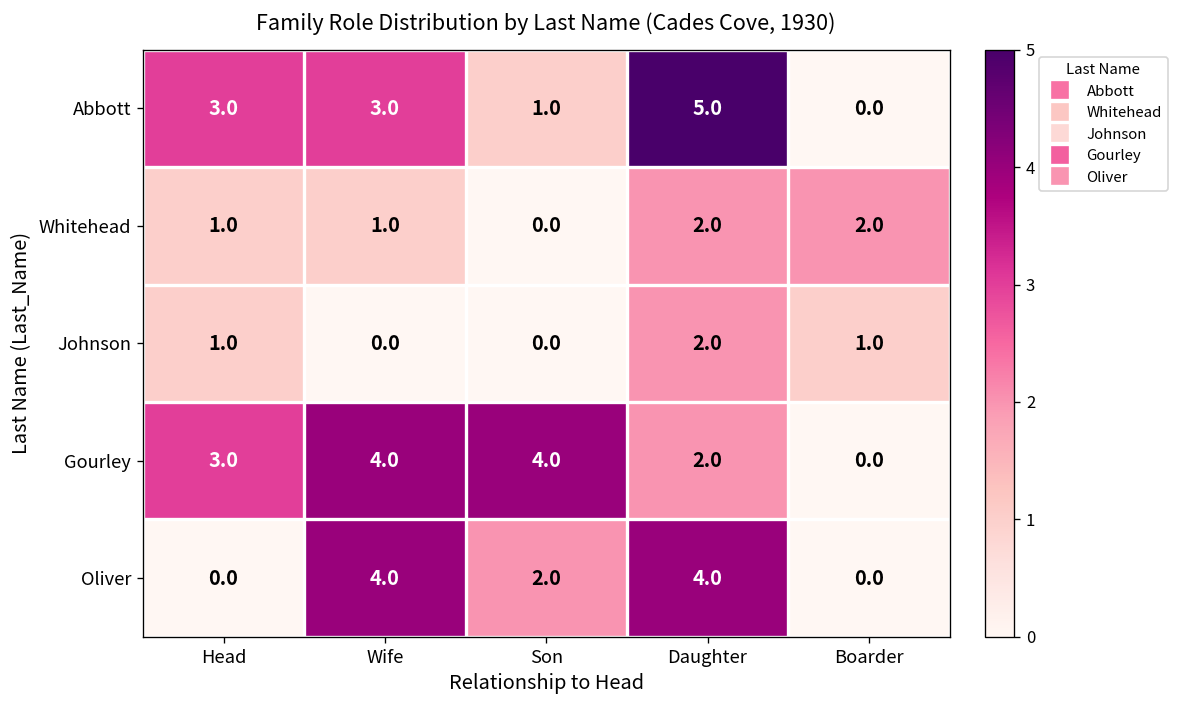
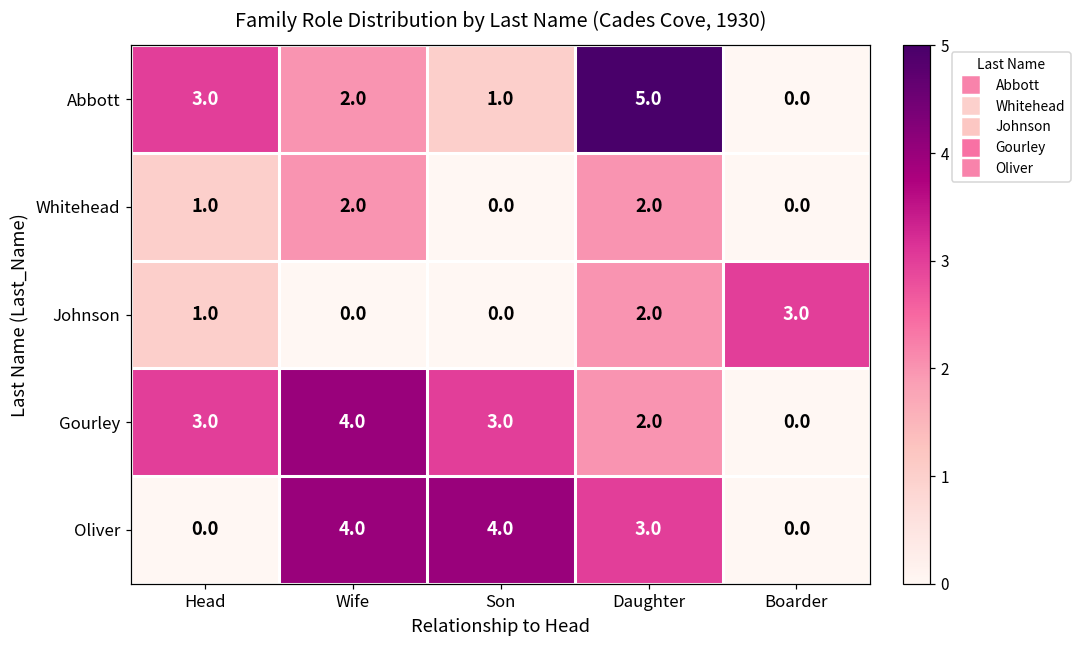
  {
    "Abbott": {
      "Head": 3.0,
-     "Wife": 3.0,
+     "Wife": 2.0,
      "Son": 1.0,
      "Daughter": 5.0,
      "Boarder": 0.0
    },
    "Whitehead": {
      "Head": 1.0,
-     "Wife": 1.0,
+     "Wife": 2.0,
      "Son": 0.0,
      "Daughter": 2.0,
-     "Boarder": 2.0
+     "Boarder": 0.0
    },
    "Johnson": {
      "Head": 1.0,
      "Wife": 0.0,
      "Son": 0.0,
      "Daughter": 2.0,
-     "Boarder": 1.0
+     "Boarder": 3.0
    },
    "Gourley": {
      "Head": 3.0,
      "Wife": 4.0,
-     "Son": 4.0,
+     "Son": 3.0,
      "Daughter": 2.0,
      "Boarder": 0.0
    },
    "Oliver": {
      "Head": 0.0,
      "Wife": 4.0,
-     "Son": 2.0,
-     "Daughter": 4.0,
+     "Son": 4.0,
+     "Daughter": 3.0,
      "Boarder": 0.0
    }
  }
